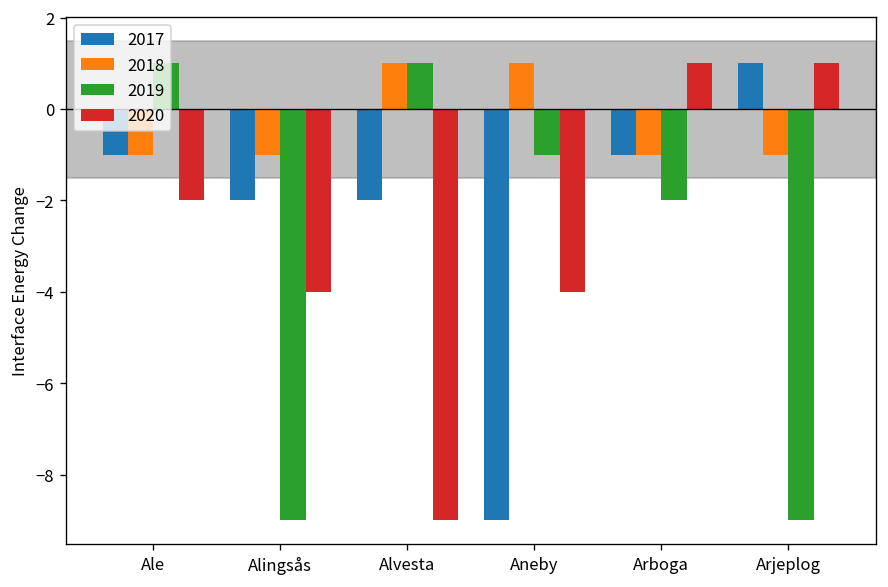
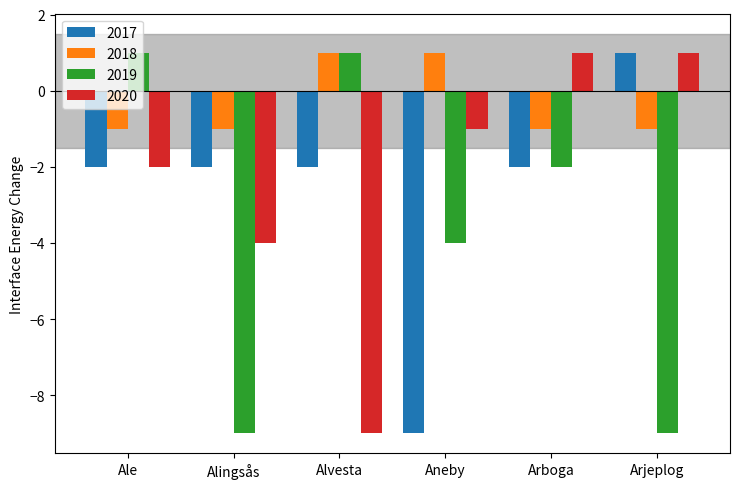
  {
    "2017": {
-     "Ale": -1,
+     "Ale": -2,
      "Alingsås": -2,
      "Alvesta": -2,
      "Aneby": -9,
-     "Arboga": -1,
+     "Arboga": -2,
      "Arjeplog": 1
    },
    "2018": {
      "Ale": -1,
      "Alingsås": -1,
      "Alvesta": 1,
      "Aneby": 1,
      "Arboga": -1,
      "Arjeplog": -1
    },
    "2019": {
      "Alingsås": -9,
      "Alvesta": 1,
-     "Aneby": -1,
+     "Aneby": -4,
      "Arboga": -2,
      "Arjeplog": -9
    },
    "2020": {
      "Ale": -2,
      "Alingsås": -4,
      "Alvesta": -9,
-     "Aneby": -4,
+     "Aneby": -1,
      "Arboga": 1,
      "Arjeplog": 1
    }
  }
